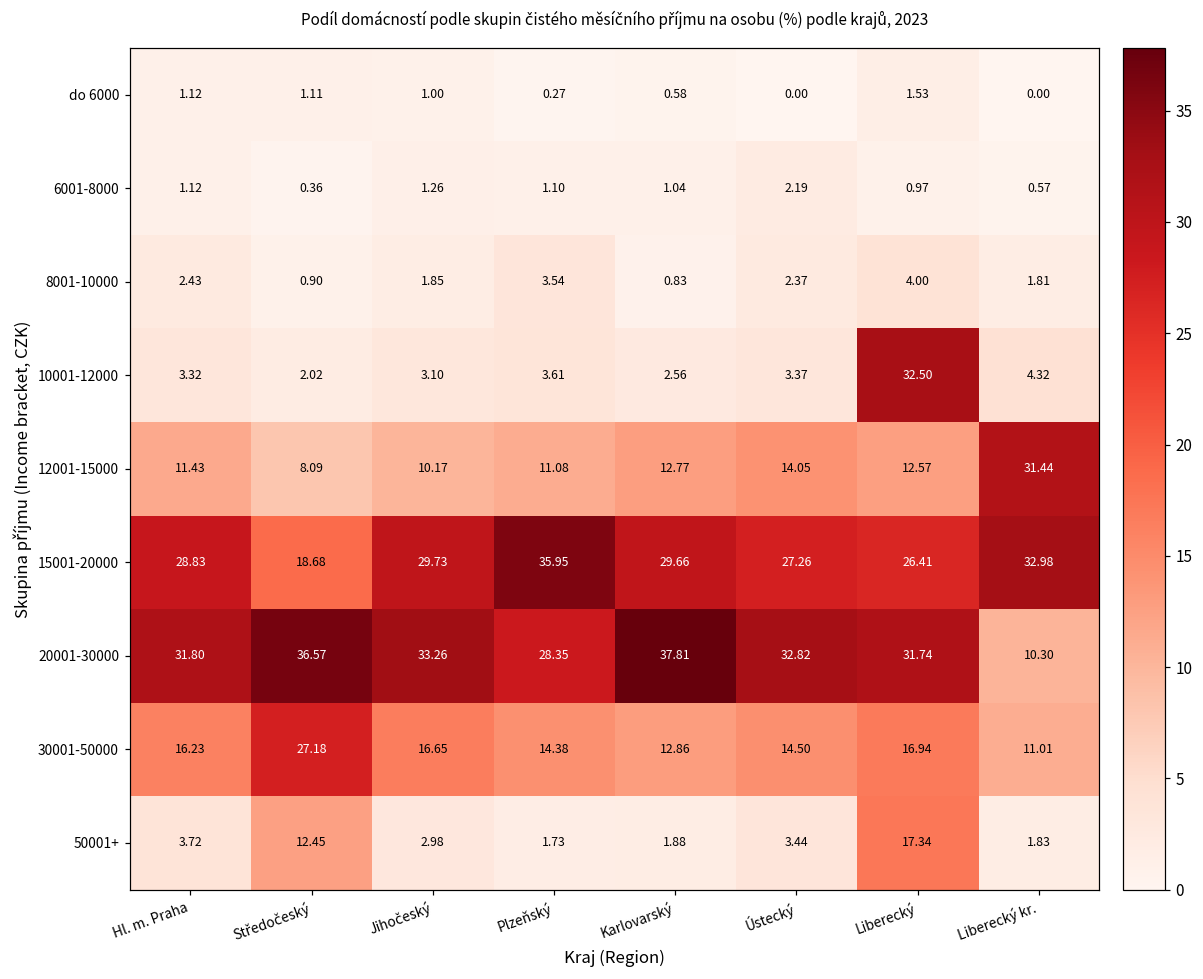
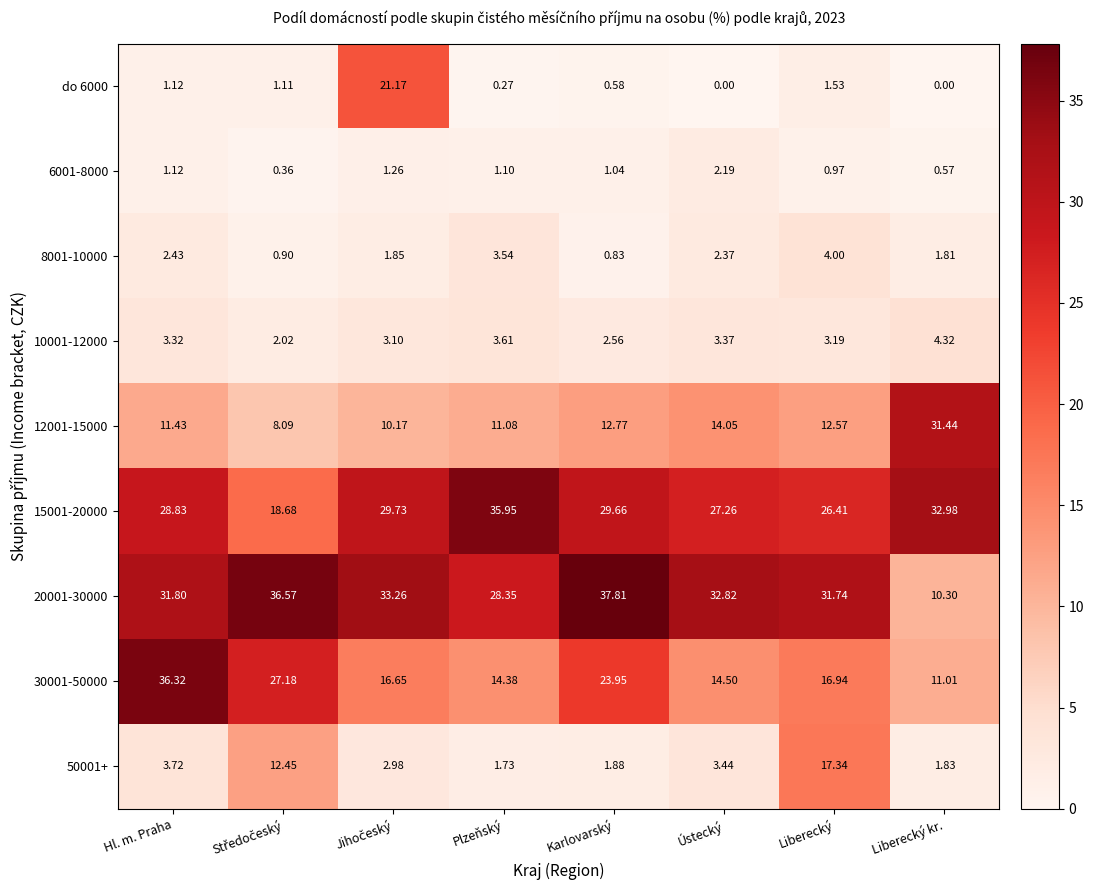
  {
    "do 6000": {
      "Hl. m. Praha": 1.12,
      "Středočeský": 1.11,
-     "Jihočeský": 1.00,
+     "Jihočeský": 21.17,
      "Plzeňský": 0.27,
      "Karlovarský": 0.58,
      "Ústecký": 0.00,
      "Liberecký": 1.53,
      "Liberecký kr.": 0.00
    },
    "6001-8000": {
      "Hl. m. Praha": 1.12,
      "Středočeský": 0.36,
      "Jihočeský": 1.26,
      "Plzeňský": 1.10,
      "Karlovarský": 1.04,
      "Ústecký": 2.19,
      "Liberecký": 0.97,
      "Liberecký kr.": 0.57
    },
    "8001-10000": {
      "Hl. m. Praha": 2.43,
      "Středočeský": 0.90,
      "Jihočeský": 1.85,
      "Plzeňský": 3.54,
      "Karlovarský": 0.83,
      "Ústecký": 2.37,
      "Liberecký": 4.00,
      "Liberecký kr.": 1.81
    },
    "10001-12000": {
      "Hl. m. Praha": 3.32,
      "Středočeský": 2.02,
      "Jihočeský": 3.10,
      "Plzeňský": 3.61,
      "Karlovarský": 2.56,
      "Ústecký": 3.37,
-     "Liberecký": 32.50,
+     "Liberecký": 3.19,
      "Liberecký kr.": 4.32
    },
    "12001-15000": {
      "Hl. m. Praha": 11.43,
      "Středočeský": 8.09,
      "Jihočeský": 10.17,
      "Plzeňský": 11.08,
      "Karlovarský": 12.77,
      "Ústecký": 14.05,
      "Liberecký": 12.57,
      "Liberecký kr.": 31.44
    },
    "15001-20000": {
      "Hl. m. Praha": 28.83,
      "Středočeský": 18.68,
      "Jihočeský": 29.73,
      "Plzeňský": 35.95,
      "Karlovarský": 29.66,
      "Ústecký": 27.26,
      "Liberecký": 26.41,
      "Liberecký kr.": 32.98
    },
    "20001-30000": {
      "Hl. m. Praha": 31.80,
      "Středočeský": 36.57,
      "Jihočeský": 33.26,
      "Plzeňský": 28.35,
      "Karlovarský": 37.81,
      "Ústecký": 32.82,
      "Liberecký": 31.74,
      "Liberecký kr.": 10.30
    },
    "30001-50000": {
-     "Hl. m. Praha": 16.23,
+     "Hl. m. Praha": 36.32,
      "Středočeský": 27.18,
      "Jihočeský": 16.65,
      "Plzeňský": 14.38,
-     "Karlovarský": 12.86,
+     "Karlovarský": 23.95,
      "Ústecký": 14.50,
      "Liberecký": 16.94,
      "Liberecký kr.": 11.01
    },
    "50001+": {
      "Hl. m. Praha": 3.72,
      "Středočeský": 12.45,
      "Jihočeský": 2.98,
      "Plzeňský": 1.73,
      "Karlovarský": 1.88,
      "Ústecký": 3.44,
      "Liberecký": 17.34,
      "Liberecký kr.": 1.83
    }
  }
